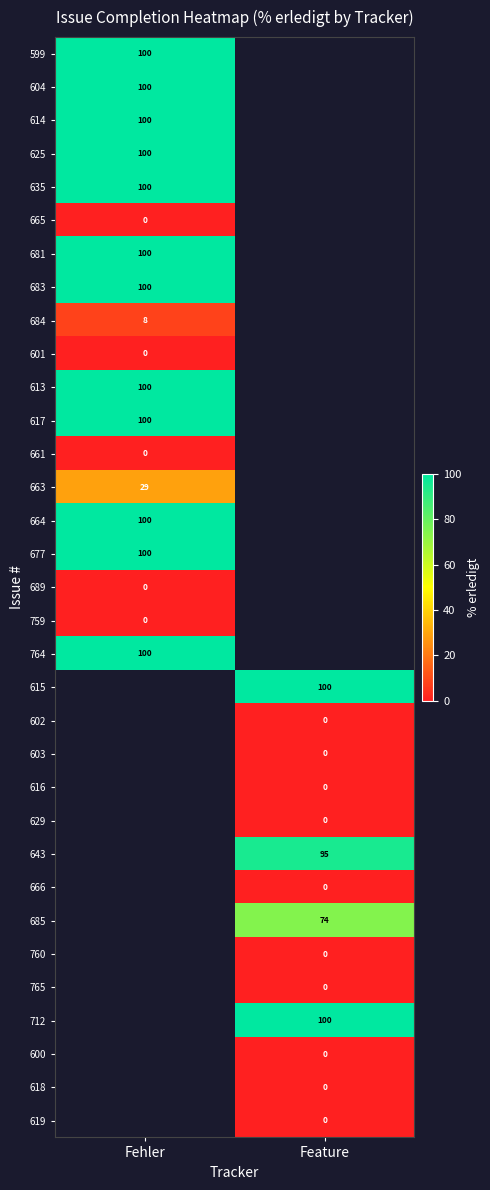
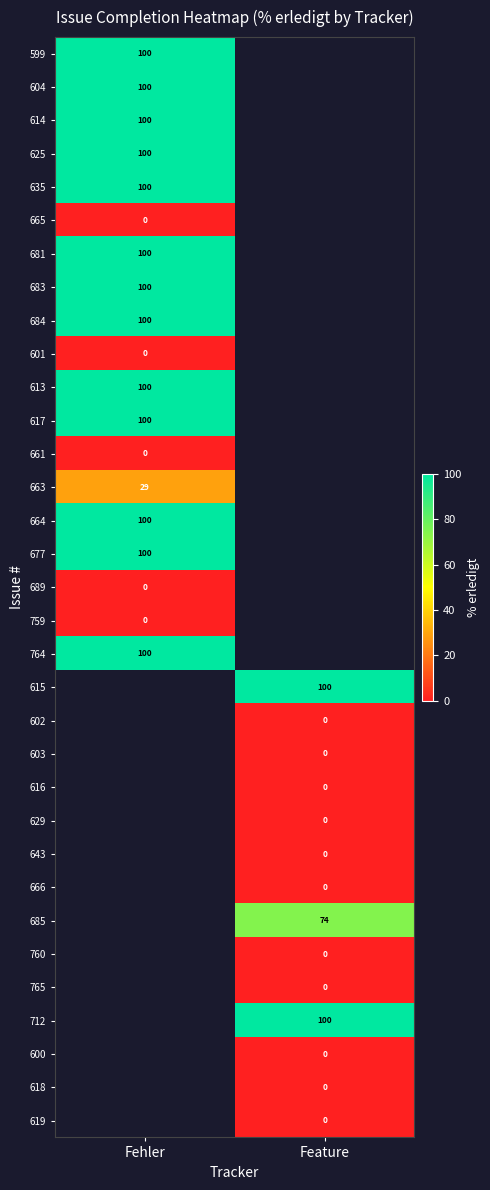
  {
    "599": {
      "Fehler": 100
    },
    "604": {
      "Fehler": 100
    },
    "614": {
      "Fehler": 100
    },
    "625": {
      "Fehler": 100
    },
    "635": {
      "Fehler": 100
    },
    "665": {
      "Fehler": 0
    },
    "681": {
      "Fehler": 100
    },
    "683": {
      "Fehler": 100
    },
    "684": {
-     "Fehler": 8
+     "Fehler": 100
    },
    "601": {
      "Fehler": 0
    },
    "613": {
      "Fehler": 100
    },
    "617": {
      "Fehler": 100
    },
    "661": {
      "Fehler": 0
    },
    "663": {
      "Fehler": 29
    },
    "664": {
      "Fehler": 100
    },
    "677": {
      "Fehler": 100
    },
    "689": {
      "Fehler": 0
    },
    "759": {
      "Fehler": 0
    },
    "764": {
      "Fehler": 100
    },
    "615": {
      "Feature": 100
    },
    "602": {
      "Feature": 0
    },
    "603": {
      "Feature": 0
    },
    "616": {
      "Feature": 0
    },
    "629": {
      "Feature": 0
    },
    "643": {
-     "Feature": 95
+     "Feature": 0
    },
    "666": {
      "Feature": 0
    },
    "685": {
      "Feature": 74
    },
    "760": {
      "Feature": 0
    },
    "765": {
      "Feature": 0
    },
    "712": {
      "Feature": 100
    },
    "600": {
      "Feature": 0
    },
    "618": {
      "Feature": 0
    },
    "619": {
      "Feature": 0
    }
  }
